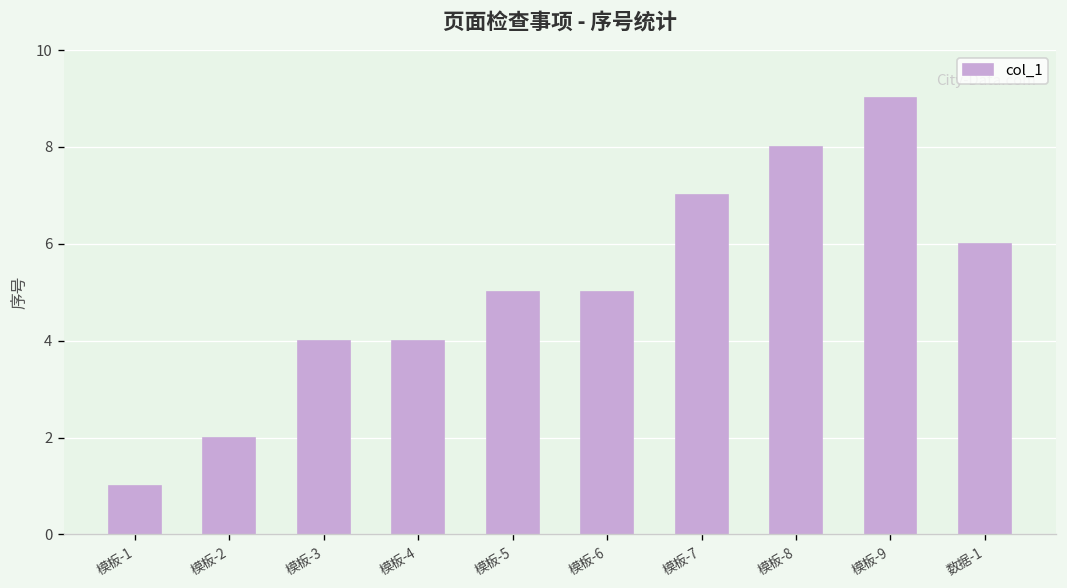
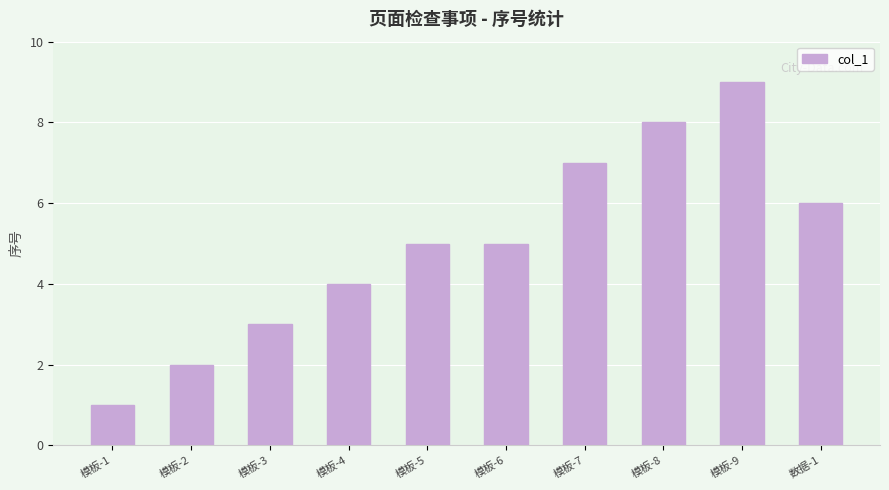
  {
    "模板-1": 1,
    "模板-2": 2,
-   "模板-3": 4,
+   "模板-3": 3,
    "模板-4": 4,
    "模板-5": 5,
    "模板-6": 5,
    "模板-7": 7,
    "模板-8": 8,
    "模板-9": 9,
    "数据-1": 6
  }
